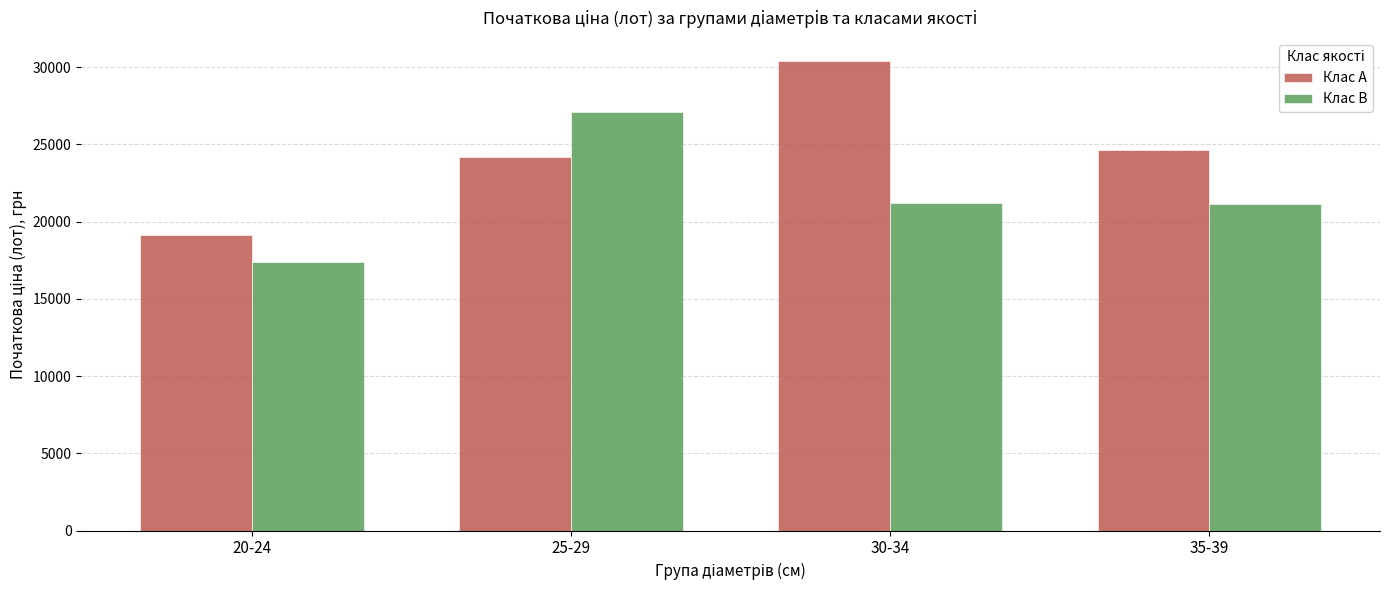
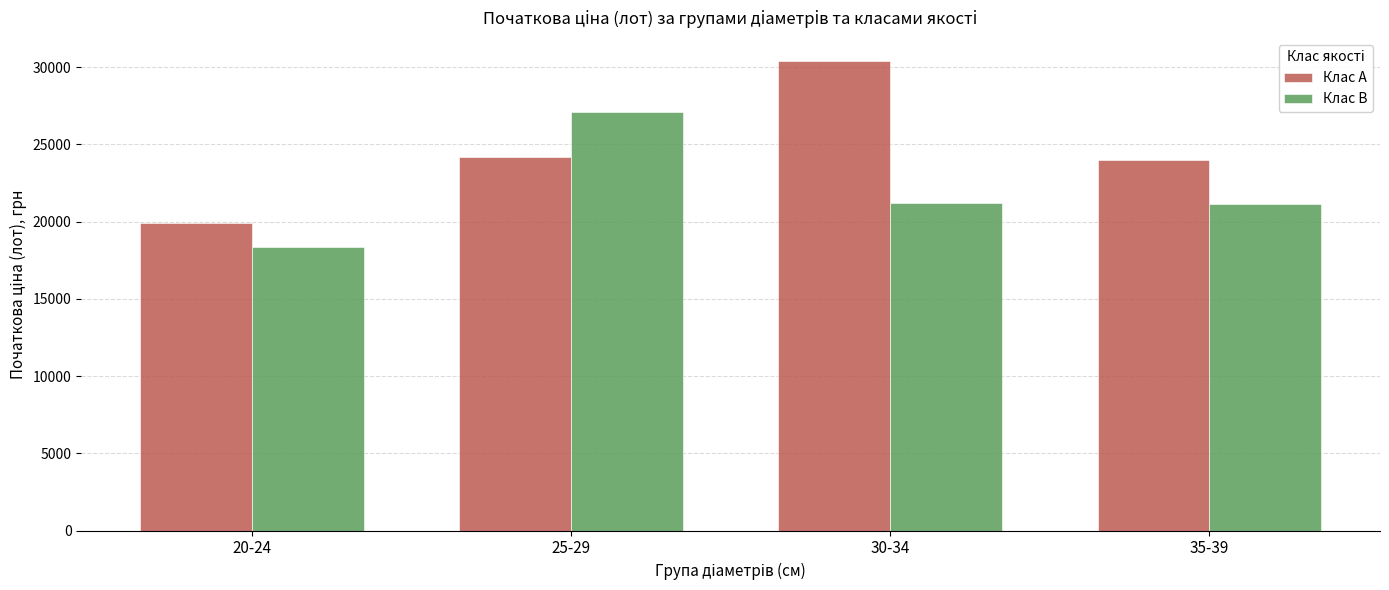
  {
    "Клас A": {
-     "20-24": 19100,
+     "20-24": 19900,
      "25-29": 24200,
      "30-34": 30400,
-     "35-39": 24600
+     "35-39": 24000
    },
    "Клас B": {
-     "20-24": 17400,
+     "20-24": 18300,
      "25-29": 27100,
      "30-34": 21200,
      "35-39": 21100
    }
  }
